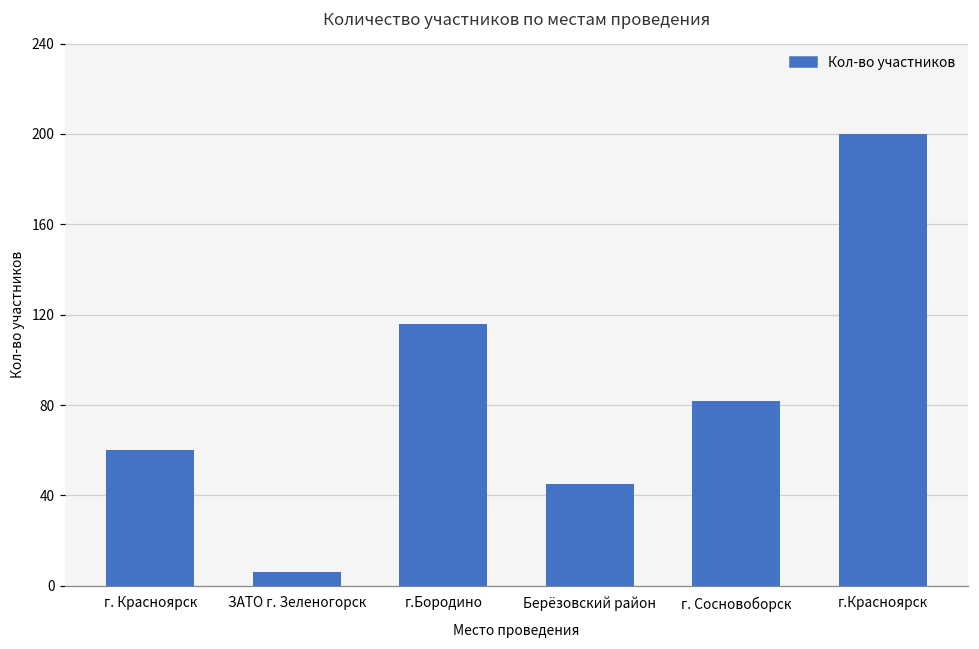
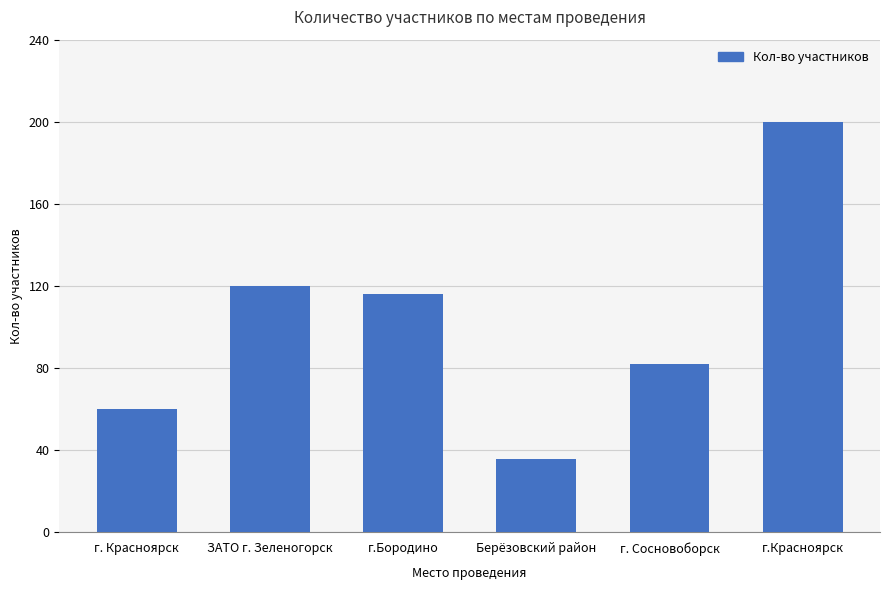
  {
    "г. Красноярск": 60,
-   "ЗАТО г. Зеленогорск": 6,
+   "ЗАТО г. Зеленогорск": 120,
    "г.Бородино": 116,
-   "Берёзовский район": 45,
+   "Берёзовский район": 36,
    "г. Сосновоборск": 82,
    "г.Красноярск": 200
  }
